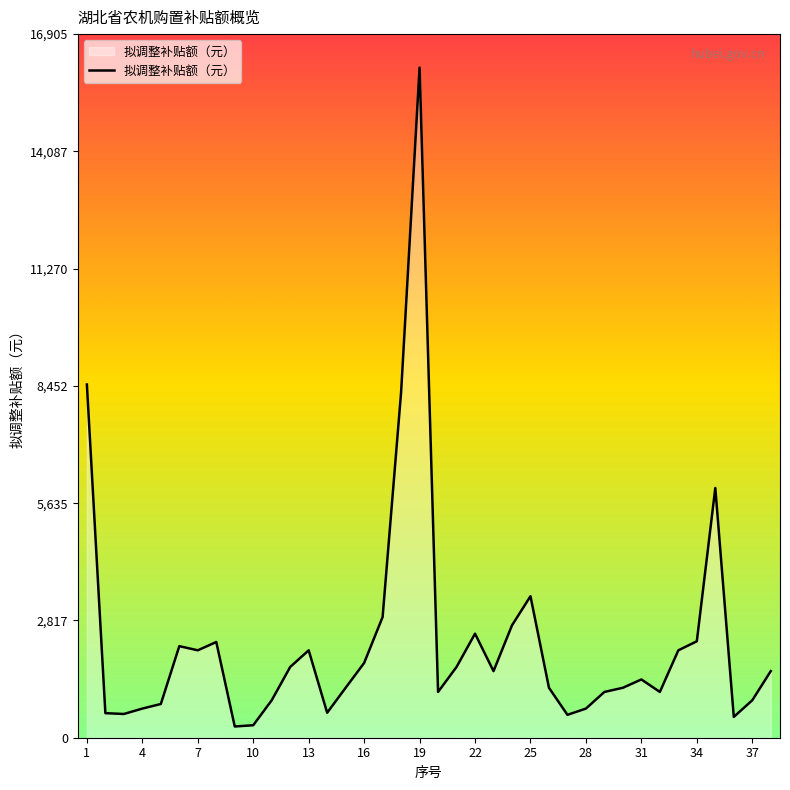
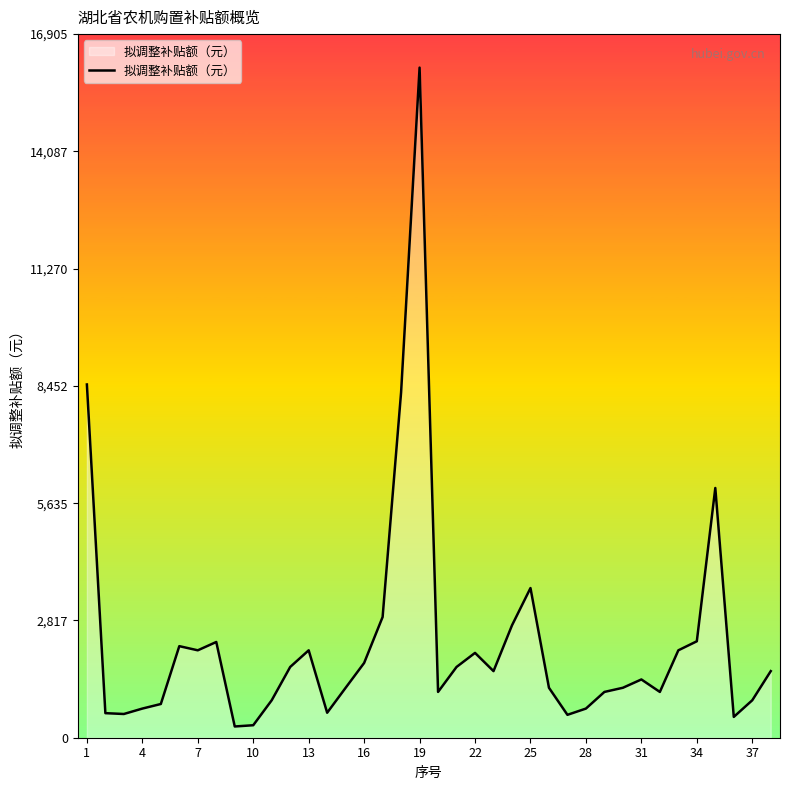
  {
    "1": "8,500",
    "4": "700",
    "7": "2,100",
    "10": "300",
    "13": "2,100",
    "16": "1,800",
    "19": "16,100",
-   "22": "2,500",
-   "25": "3,400",
+   "22": "2,000",
+   "25": "3,600",
    "28": "700",
    "31": "1,400",
    "34": "2,300",
    "37": "900"
  }
